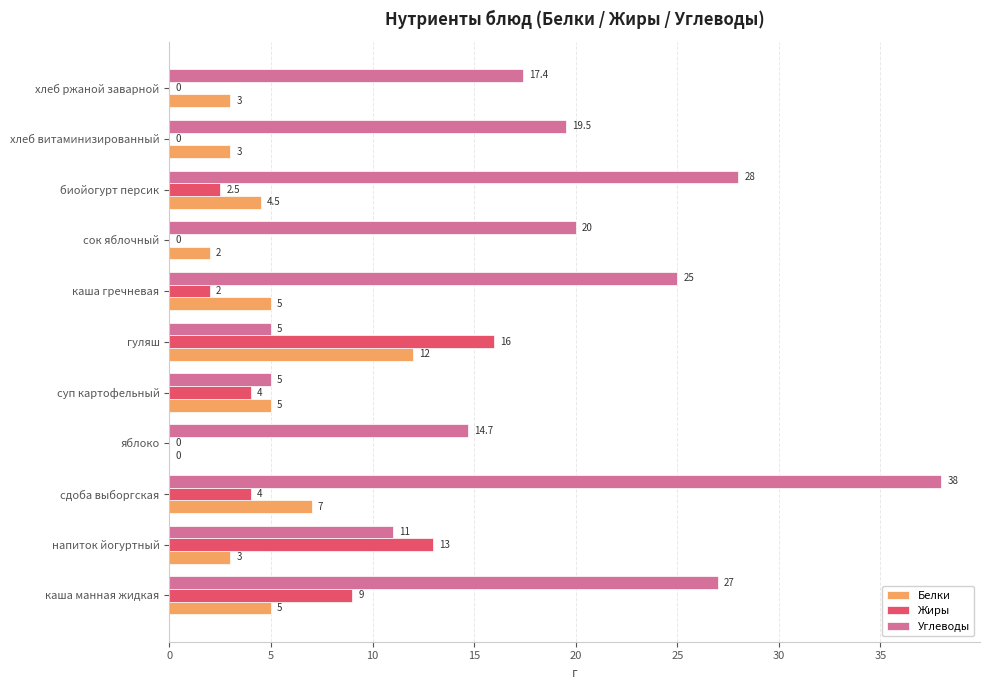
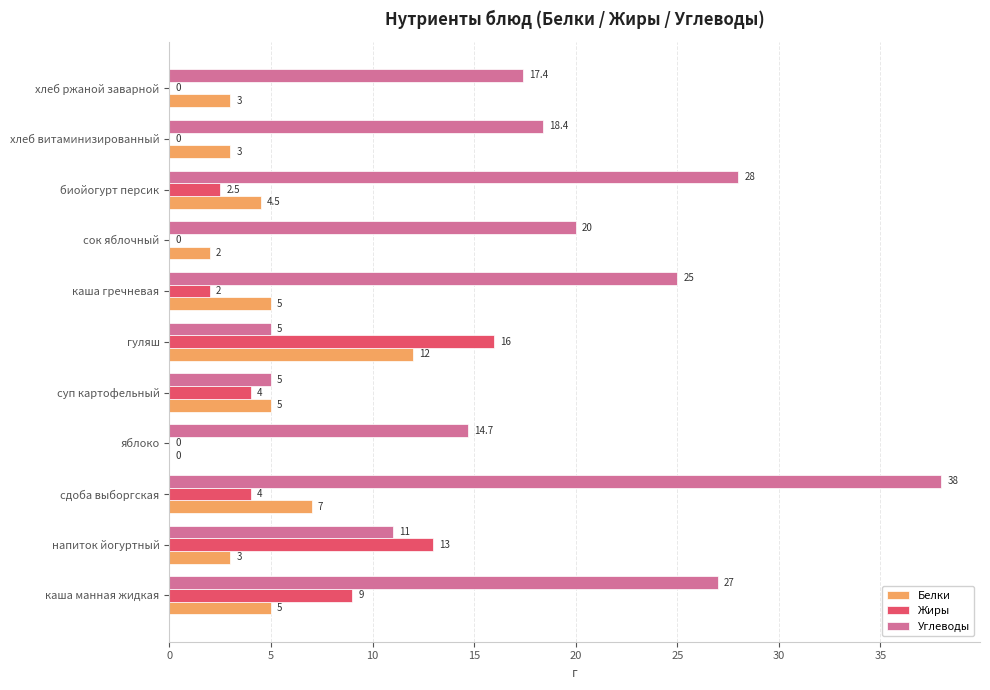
  {
    "Белки": {
      "хлеб ржаной заварной": 3,
      "хлеб витаминизированный": 3,
      "биойогурт персик": 4.5,
      "сок яблочный": 2,
      "каша гречневая": 5,
      "гуляш": 12,
      "суп картофельный": 5,
      "яблоко": 0,
      "сдоба выборгская": 7,
      "напиток йогуртный": 3,
      "каша манная жидкая": 5
    },
    "Жиры": {
      "хлеб ржаной заварной": 0,
      "хлеб витаминизированный": 0,
      "биойогурт персик": 2.5,
      "сок яблочный": 0,
      "каша гречневая": 2,
      "гуляш": 16,
      "суп картофельный": 4,
      "яблоко": 0,
      "сдоба выборгская": 4,
      "напиток йогуртный": 13,
      "каша манная жидкая": 9
    },
    "Углеводы": {
      "хлеб ржаной заварной": 17.4,
-     "хлеб витаминизированный": 19.5,
+     "хлеб витаминизированный": 18.4,
      "биойогурт персик": 28,
      "сок яблочный": 20,
      "каша гречневая": 25,
      "гуляш": 5,
      "суп картофельный": 5,
      "яблоко": 14.7,
      "сдоба выборгская": 38,
      "напиток йогуртный": 11,
      "каша манная жидкая": 27
    }
  }
